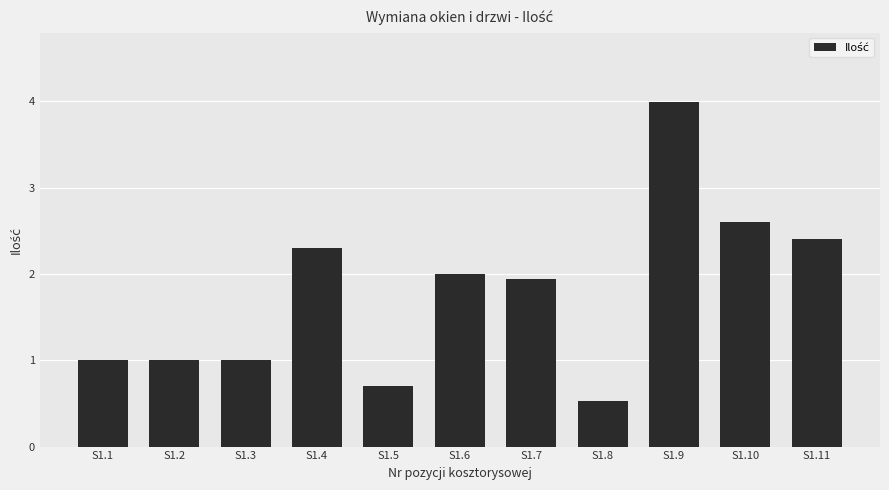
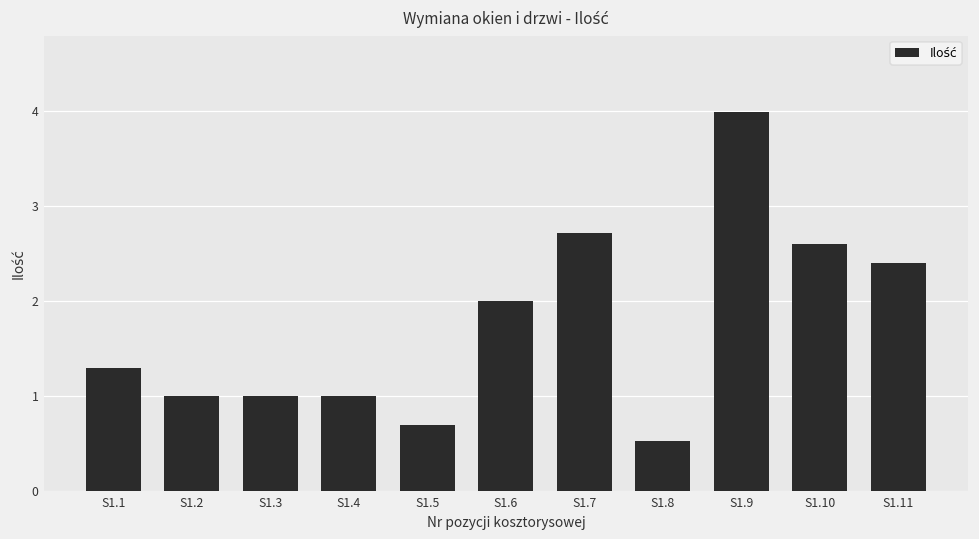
  {
-   "S1.1": 1.0,
+   "S1.1": 1.3,
    "S1.2": 1.0,
    "S1.3": 1.0,
-   "S1.4": 2.3,
+   "S1.4": 1.0,
    "S1.5": 0.7,
    "S1.6": 2.0,
-   "S1.7": 1.9,
+   "S1.7": 2.7,
    "S1.8": 0.5,
    "S1.9": 4.0,
    "S1.10": 2.6,
    "S1.11": 2.4
  }
